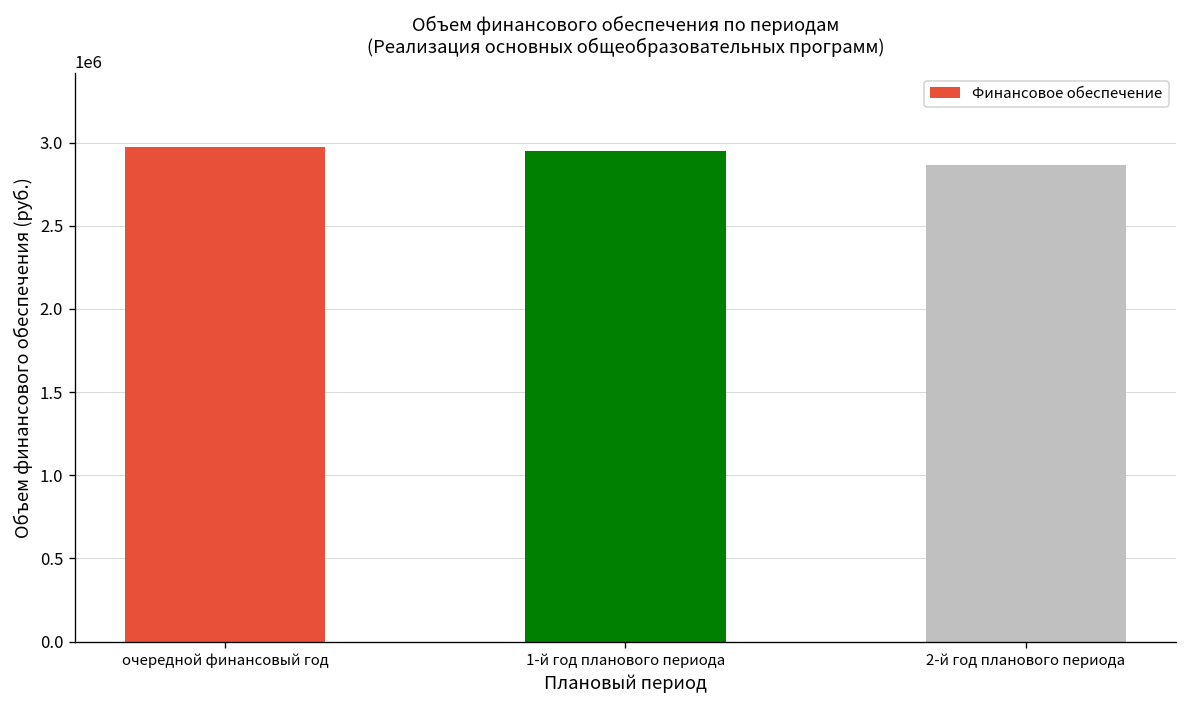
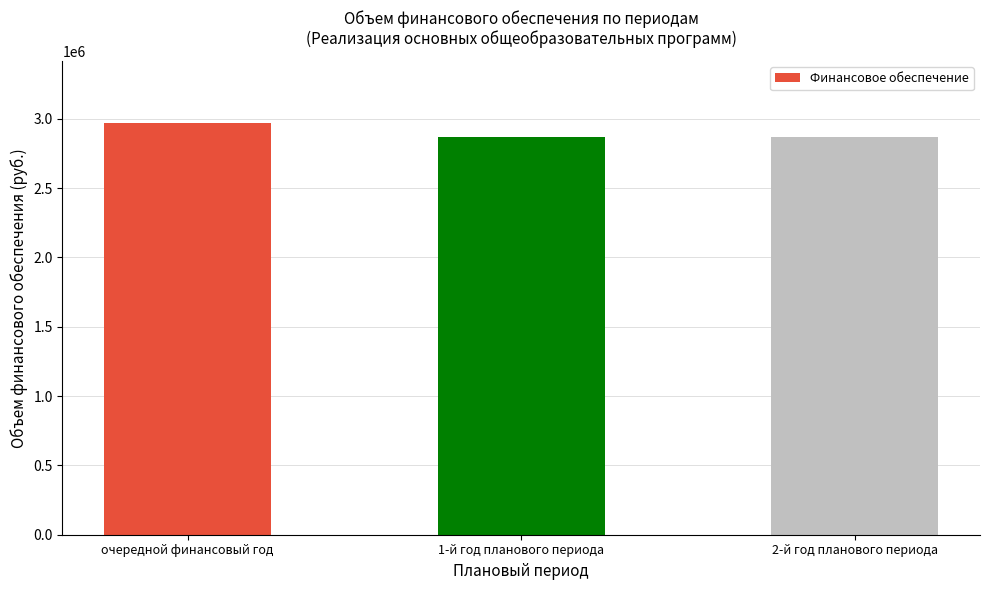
  {
    "очередной финансовый год": 2970000,
-   "1-й год планового периода": 2950000,
+   "1-й год планового периода": 2870000,
    "2-й год планового периода": 2870000
  }
